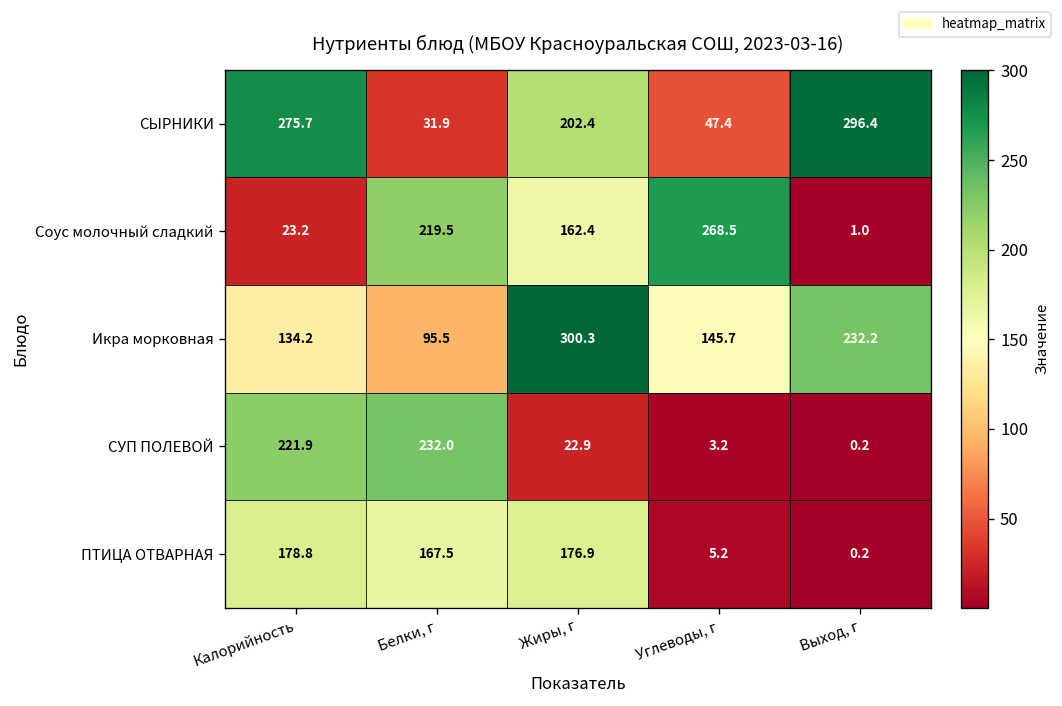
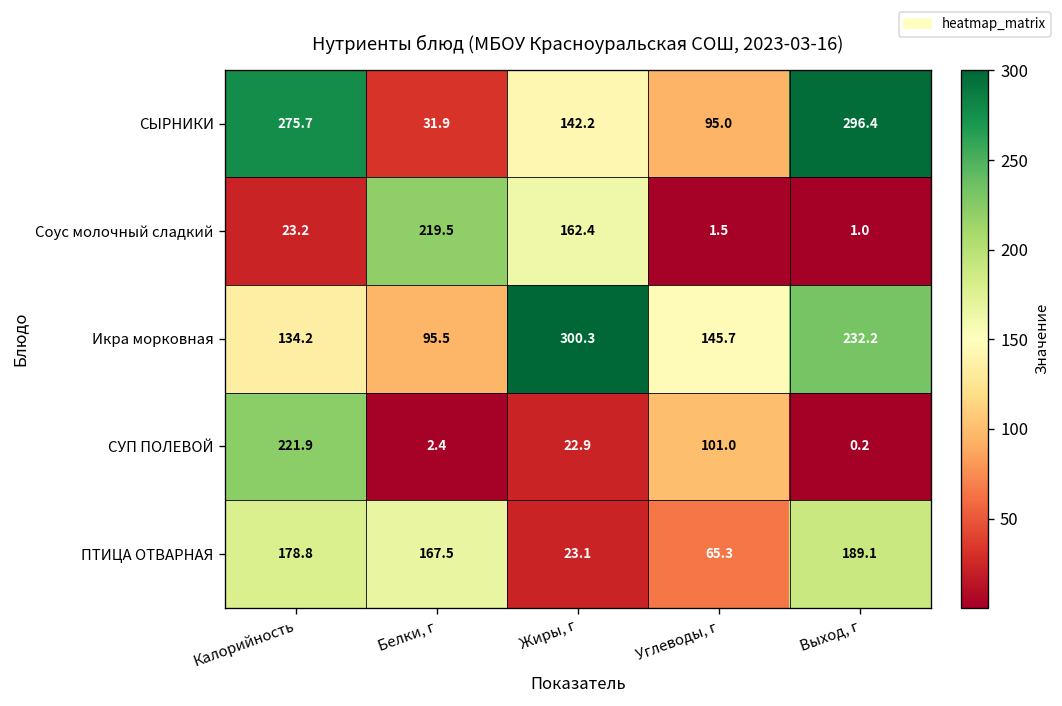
  {
    "СЫРНИКИ": {
      "Калорийность": 275.7,
      "Белки, г": 31.9,
-     "Жиры, г": 202.4,
-     "Углеводы, г": 47.4,
+     "Жиры, г": 142.2,
+     "Углеводы, г": 95.0,
      "Выход, г": 296.4
    },
    "Соус молочный сладкий": {
      "Калорийность": 23.2,
      "Белки, г": 219.5,
      "Жиры, г": 162.4,
-     "Углеводы, г": 268.5,
+     "Углеводы, г": 1.5,
      "Выход, г": 1.0
    },
    "Икра морковная": {
      "Калорийность": 134.2,
      "Белки, г": 95.5,
      "Жиры, г": 300.3,
      "Углеводы, г": 145.7,
      "Выход, г": 232.2
    },
    "СУП ПОЛЕВОЙ": {
      "Калорийность": 221.9,
-     "Белки, г": 232.0,
+     "Белки, г": 2.4,
      "Жиры, г": 22.9,
-     "Углеводы, г": 3.2,
+     "Углеводы, г": 101.0,
      "Выход, г": 0.2
    },
    "ПТИЦА ОТВАРНАЯ": {
      "Калорийность": 178.8,
      "Белки, г": 167.5,
-     "Жиры, г": 176.9,
-     "Углеводы, г": 5.2,
-     "Выход, г": 0.2
+     "Жиры, г": 23.1,
+     "Углеводы, г": 65.3,
+     "Выход, г": 189.1
    }
  }
